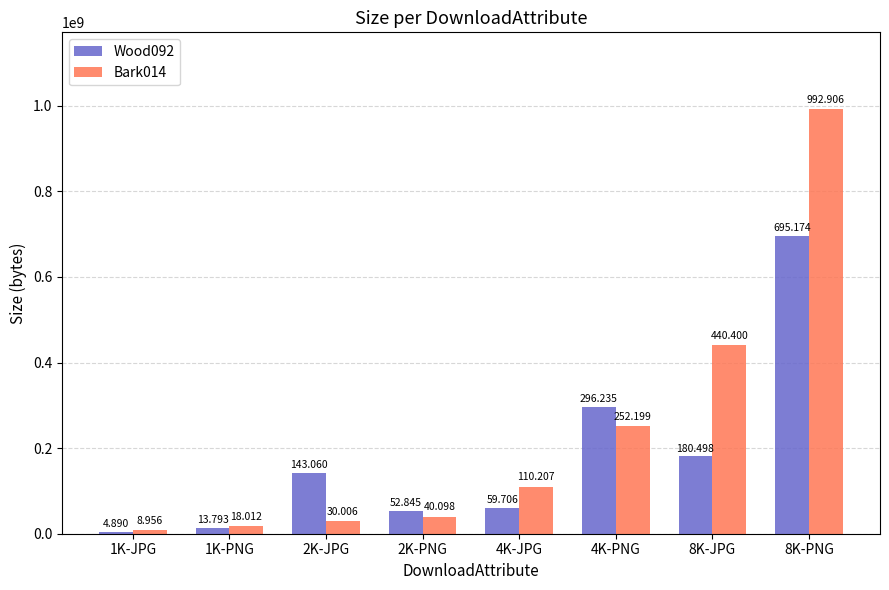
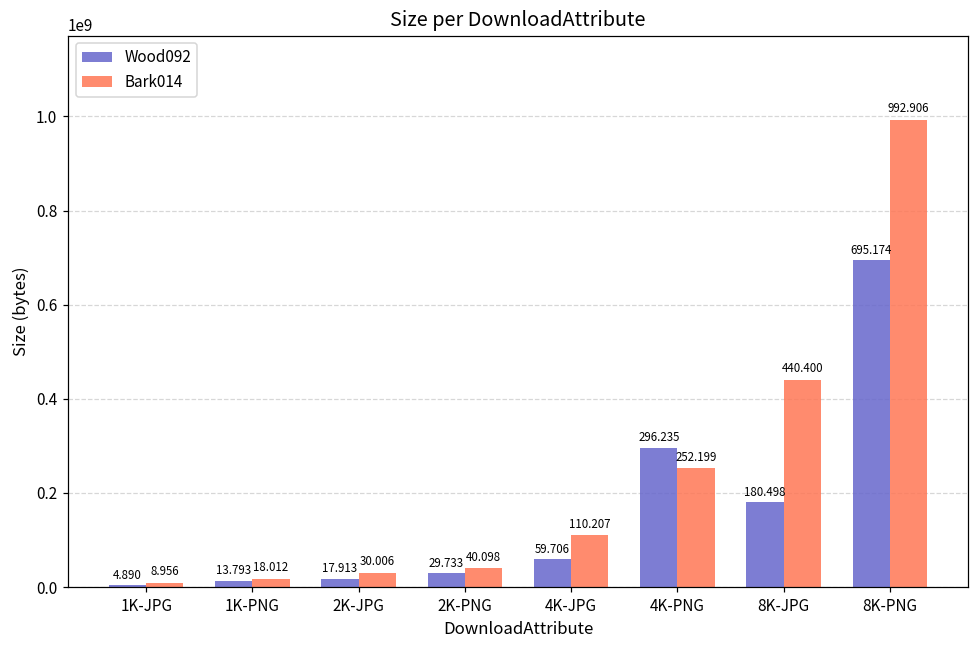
  {
    "Wood092": {
-     "2K-JPG": 143.060,
-     "2K-PNG": 52.845
+     "2K-JPG": 17.913,
+     "2K-PNG": 29.733
    }
  }
